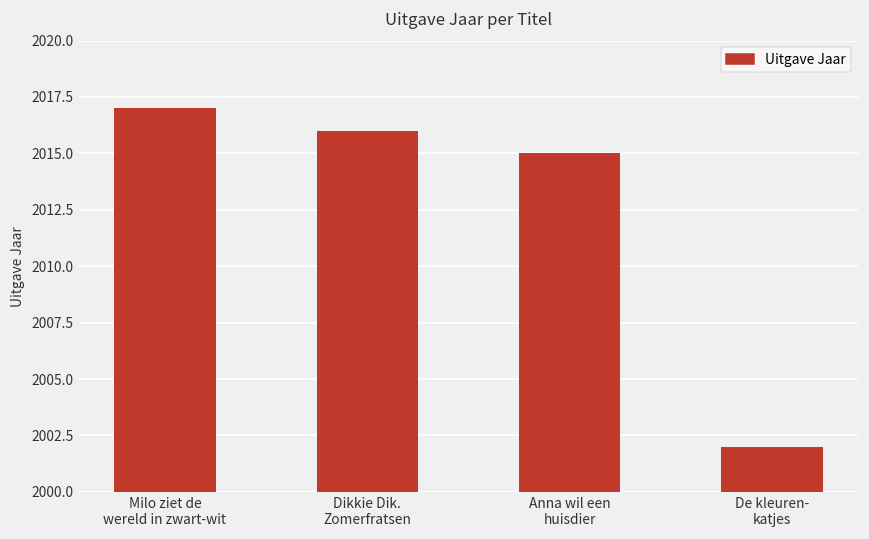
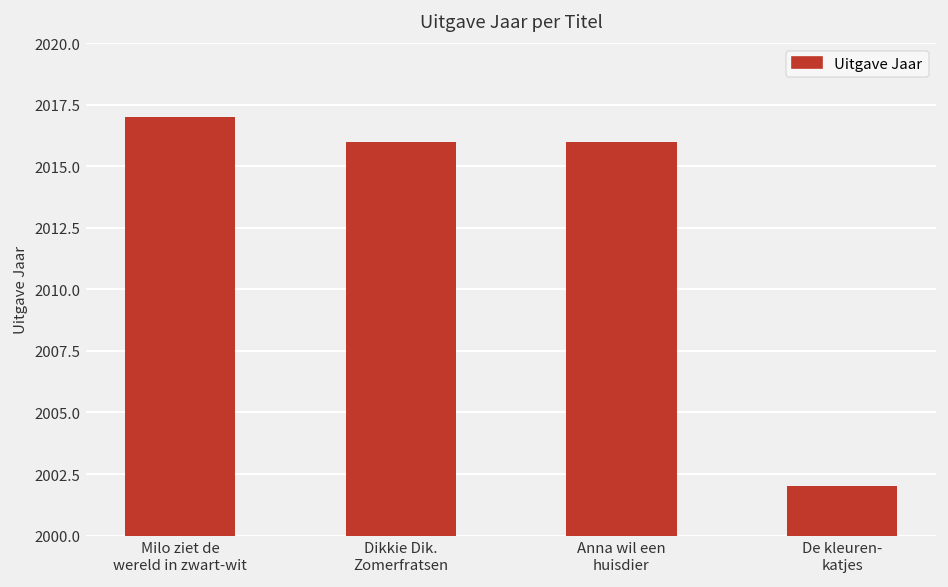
  {
    "Milo ziet de wereld in zwart-wit": 2017,
    "Dikkie Dik. Zomerfratsen": 2016,
-   "Anna wil een huisdier": 2015,
+   "Anna wil een huisdier": 2016,
    "De kleuren- katjes": 2002
  }
